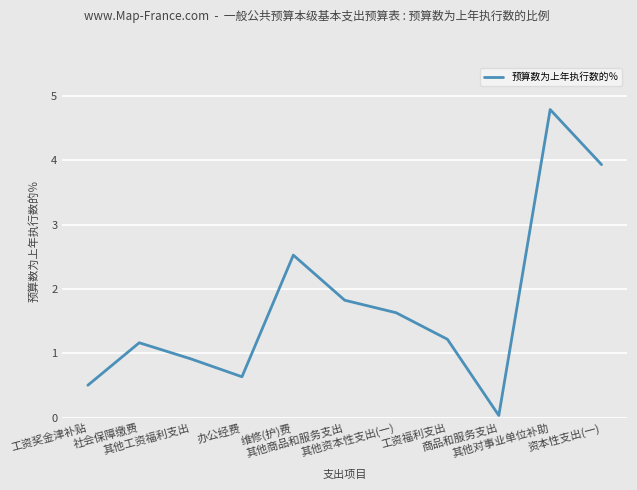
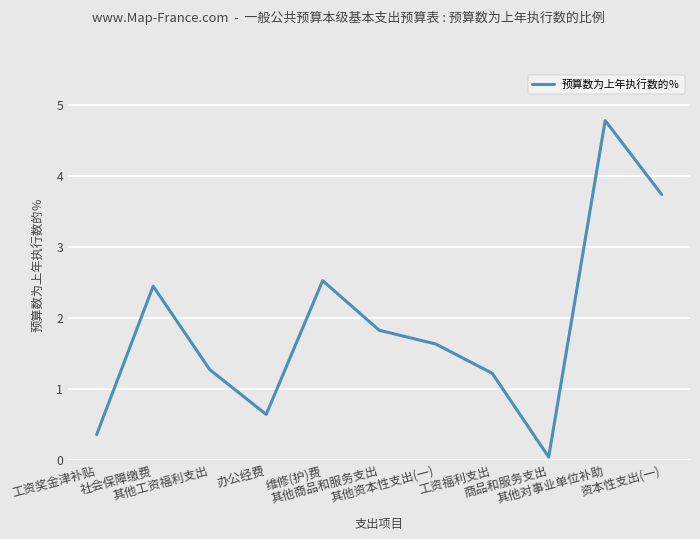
  {
-   "工资奖金津补贴": 0.5,
-   "社会保障缴费": 1.2,
-   "其他工资福利支出": 0.9,
+   "工资奖金津补贴": 0.4,
+   "社会保障缴费": 2.4,
+   "其他工资福利支出": 1.3,
    "办公经费": 0.6,
    "维修(护)费": 2.5,
    "其他商品和服务支出": 1.8,
    "其他资本性支出(一)": 1.6,
    "工资福利支出": 1.2,
    "商品和服务支出": 0.0,
    "其他对事业单位补助": 4.8,
-   "资本性支出(一)": 3.9
+   "资本性支出(一)": 3.7
  }
